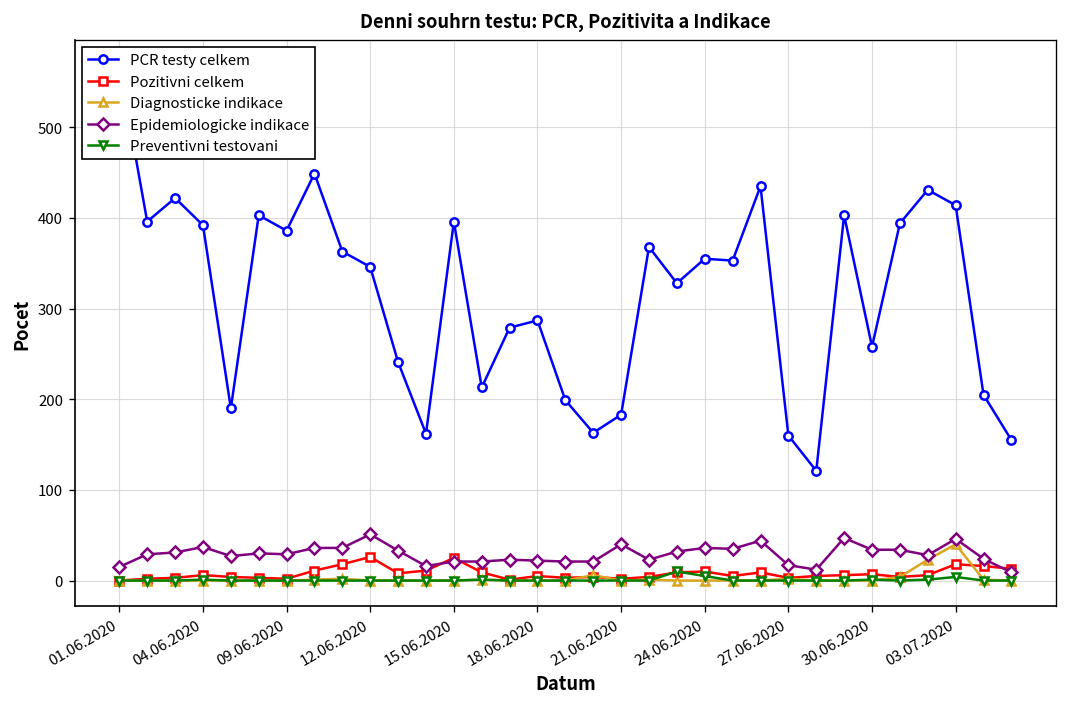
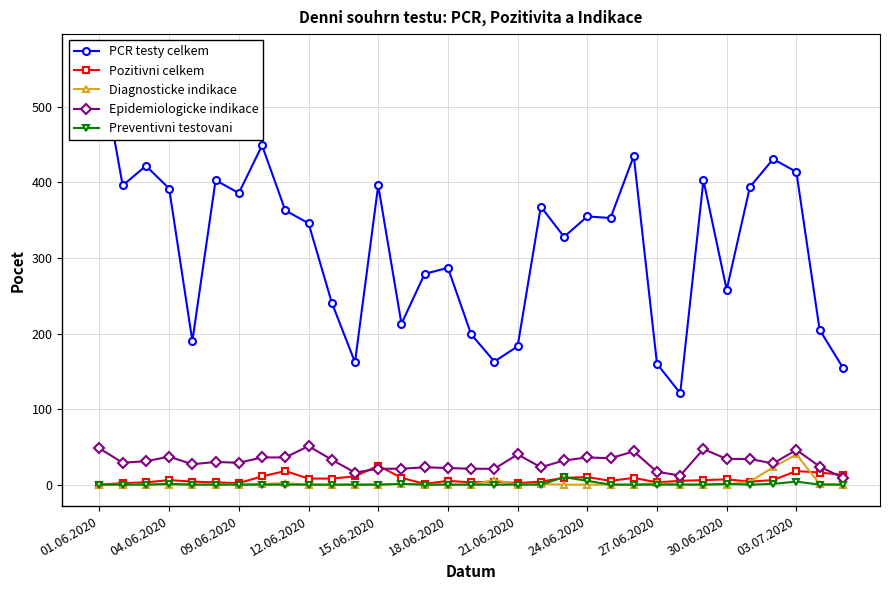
  {
    "PCR testy celkem": {
      "04.06.2020": 390,
      "09.06.2020": 390,
      "12.06.2020": 350,
      "15.06.2020": 400,
      "18.06.2020": 290,
      "21.06.2020": 180,
      "24.06.2020": 360,
      "27.06.2020": 160,
      "30.06.2020": 260,
      "03.07.2020": 410
    },
    "Pozitivni celkem": {
      "04.06.2020": 10,
-     "12.06.2020": 30,
+     "12.06.2020": 10,
      "15.06.2020": 30,
      "18.06.2020": 10,
      "24.06.2020": 10,
      "30.06.2020": 10,
      "03.07.2020": 20
    },
    "Diagnosticke indikace": {
      "24.06.2020": 0,
      "03.07.2020": 40
    },
    "Epidemiologicke indikace": {
-     "01.06.2020": 20,
+     "01.06.2020": 50,
      "04.06.2020": 40,
      "09.06.2020": 30,
      "12.06.2020": 50,
      "15.06.2020": 20,
      "18.06.2020": 20,
      "21.06.2020": 40,
      "24.06.2020": 40,
      "27.06.2020": 20,
      "30.06.2020": 30,
      "03.07.2020": 50
    },
    "Preventivni testovani": {
      "24.06.2020": 10,
      "03.07.2020": 0
    }
  }
